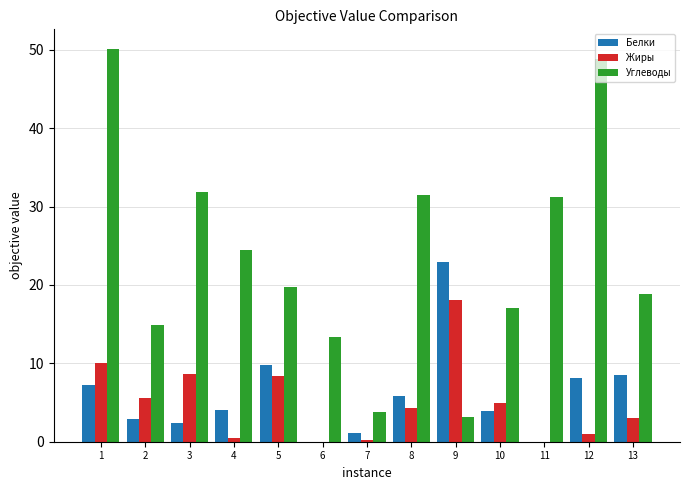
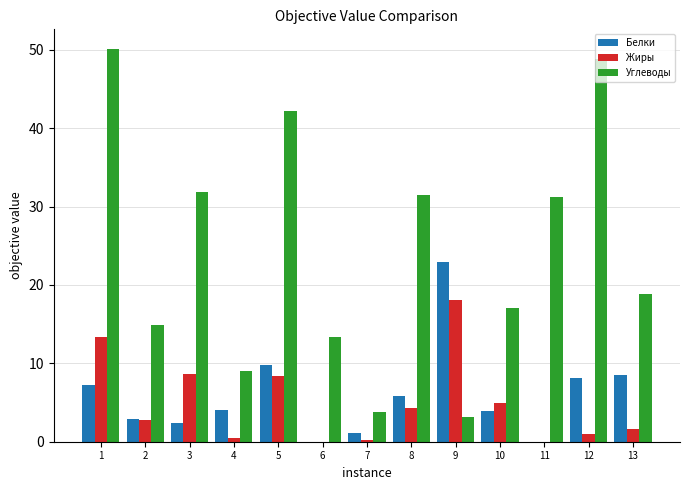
  {
    "Белки": {
      "1": 7,
      "2": 3,
      "3": 2,
      "4": 4,
      "5": 10,
      "6": 0,
      "7": 1,
      "8": 6,
      "9": 23,
      "10": 4,
      "11": 0,
      "12": 8,
      "13": 9
    },
    "Жиры": {
-     "1": 10,
-     "2": 6,
+     "1": 13,
+     "2": 3,
      "3": 9,
      "4": 1,
      "5": 8,
      "6": 0,
      "8": 4,
      "9": 18,
      "10": 5,
      "11": 0,
      "12": 1,
-     "13": 3
+     "13": 2
    },
    "Углеводы": {
      "1": 50,
      "2": 15,
      "3": 32,
-     "4": 24,
-     "5": 20,
+     "4": 9,
+     "5": 42,
      "6": 13,
      "7": 4,
      "8": 32,
      "9": 3,
      "10": 17,
      "11": 31,
      "13": 19
    }
  }
